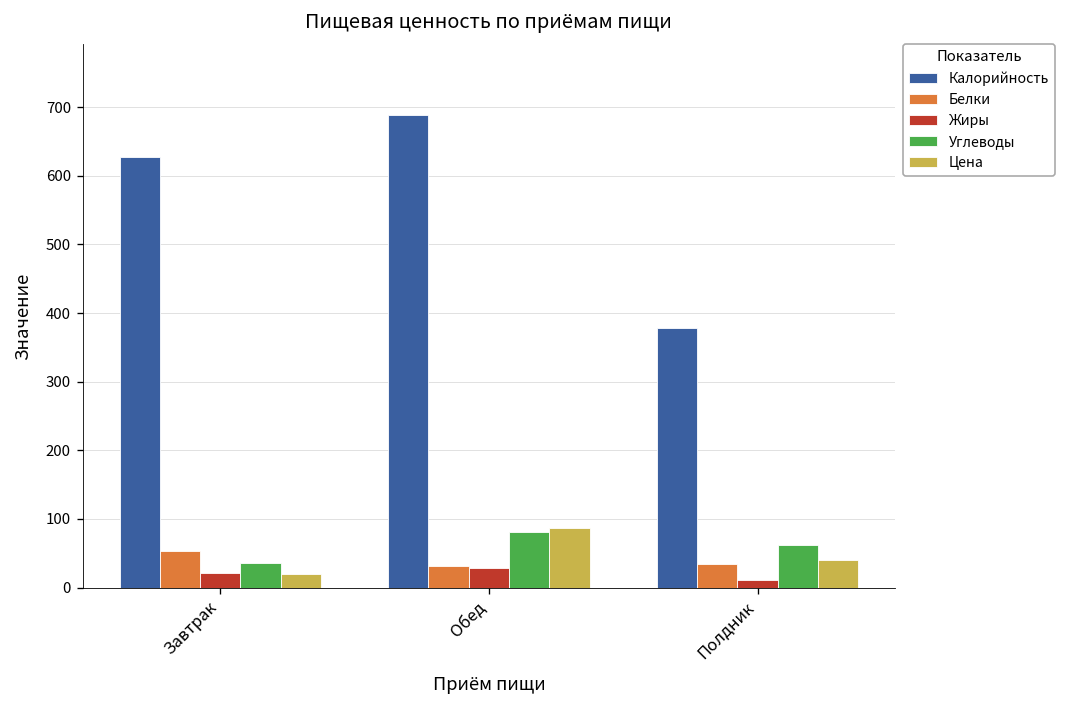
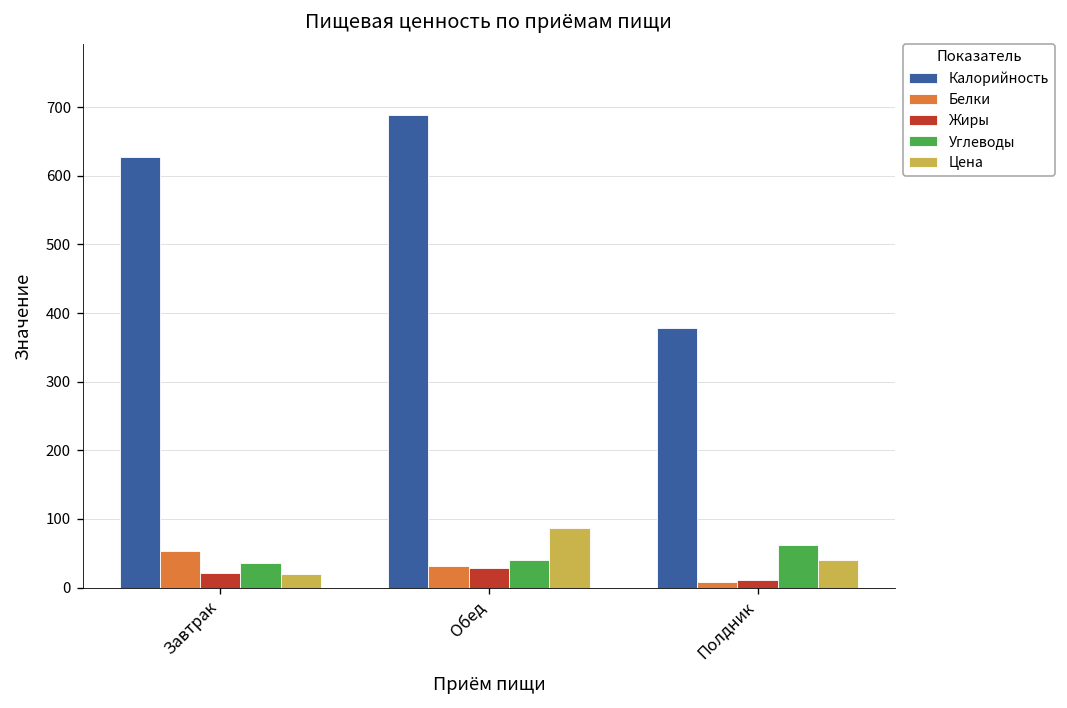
  {
    "Калорийность": {
      "Завтрак": 630,
      "Обед": 690,
      "Полдник": 380
    },
    "Белки": {
      "Завтрак": 50,
      "Обед": 30,
-     "Полдник": 30
+     "Полдник": 10
    },
    "Жиры": {
      "Завтрак": 20,
      "Обед": 30,
      "Полдник": 10
    },
    "Углеводы": {
      "Завтрак": 40,
-     "Обед": 80,
+     "Обед": 40,
      "Полдник": 60
    },
    "Цена": {
      "Завтрак": 20,
      "Обед": 90,
      "Полдник": 40
    }
  }
